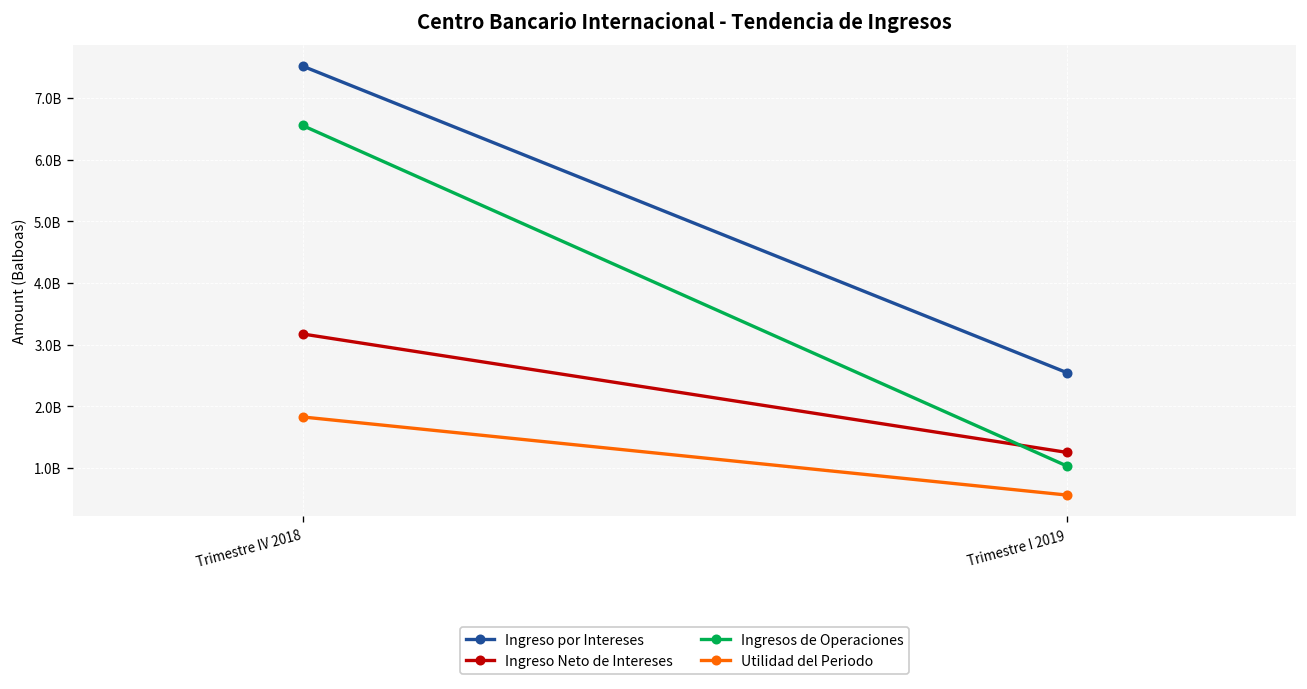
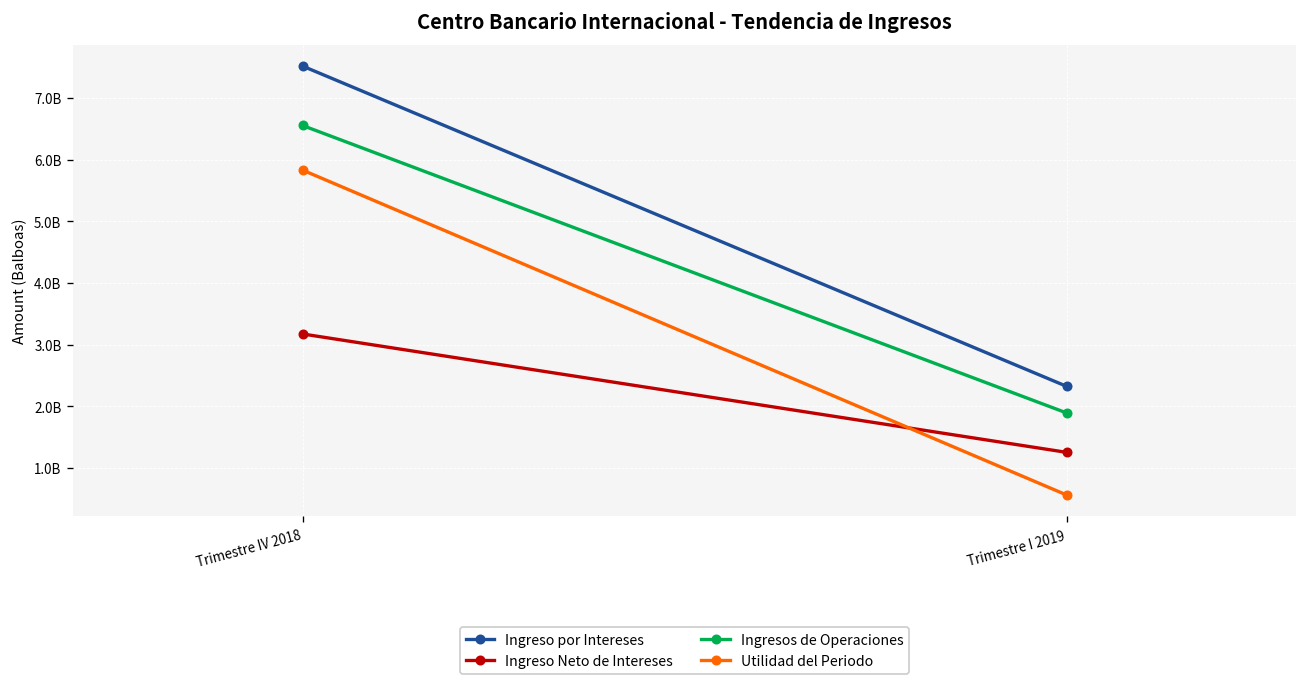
  {
    "Ingreso por Intereses": {
      "Trimestre IV 2018": 7500000000,
-     "Trimestre I 2019": 2500000000
+     "Trimestre I 2019": 2300000000
    },
    "Ingreso Neto de Intereses": {
      "Trimestre IV 2018": 3200000000,
      "Trimestre I 2019": 1300000000
    },
    "Ingresos de Operaciones": {
      "Trimestre IV 2018": 6600000000,
-     "Trimestre I 2019": 1000000000
+     "Trimestre I 2019": 1900000000
    },
    "Utilidad del Periodo": {
-     "Trimestre IV 2018": 1800000000,
+     "Trimestre IV 2018": 5800000000,
      "Trimestre I 2019": 600000000
    }
  }
